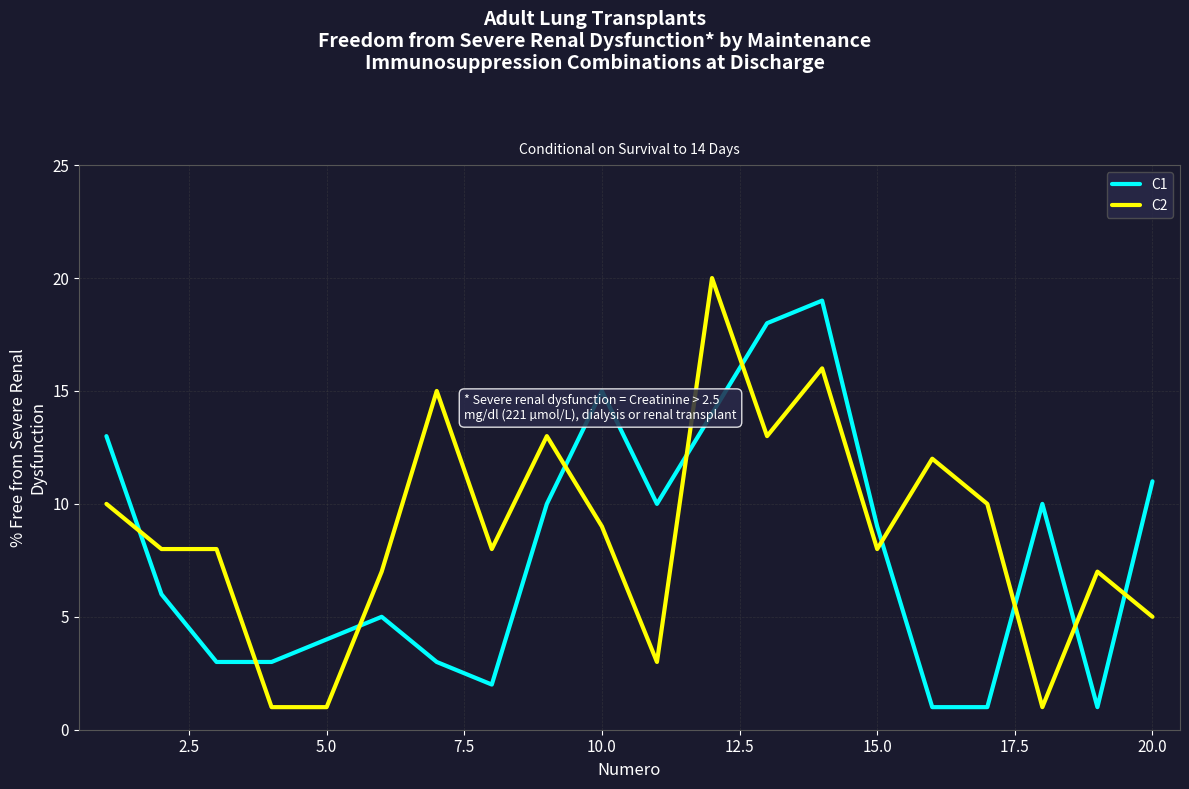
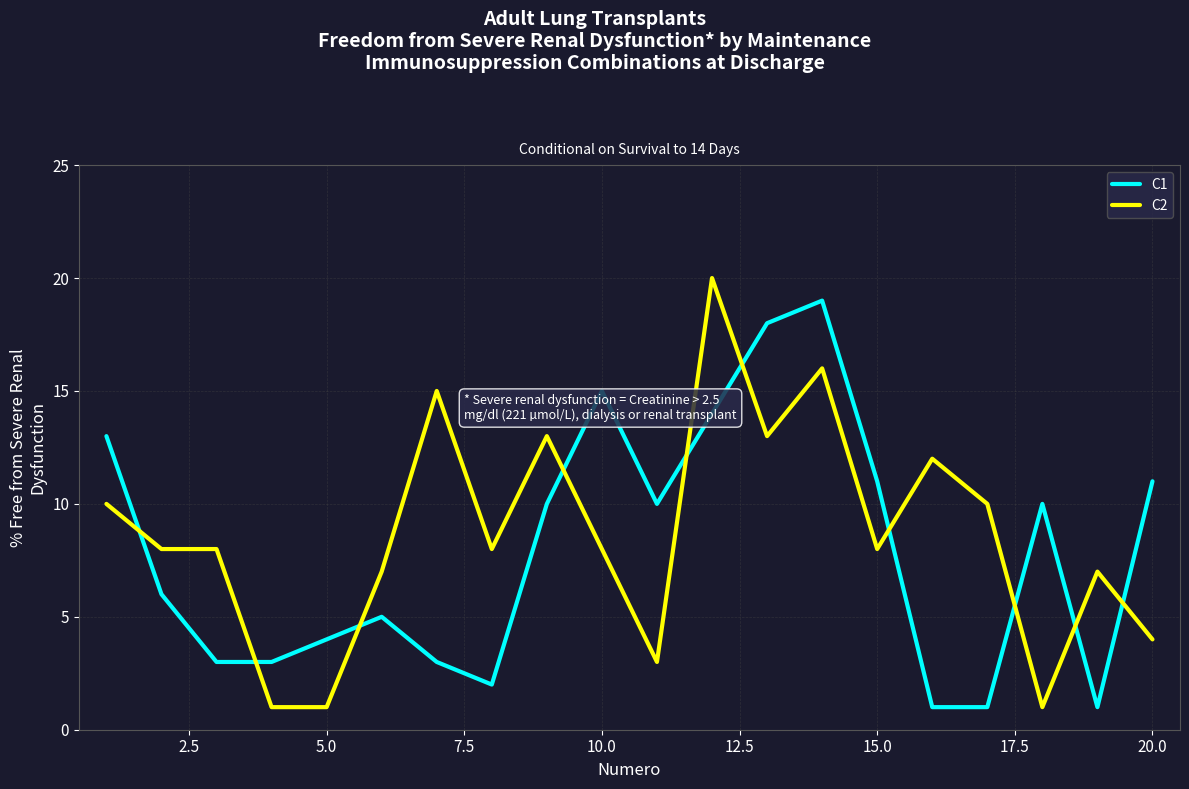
  {
    "C1": {
      "5.0": 4,
-     "15.0": 9,
+     "15.0": 11,
      "20.0": 11
    },
    "C2": {
      "5.0": 1,
-     "10.0": 9,
+     "10.0": 8,
      "15.0": 8,
-     "20.0": 5
+     "20.0": 4
    }
  }
